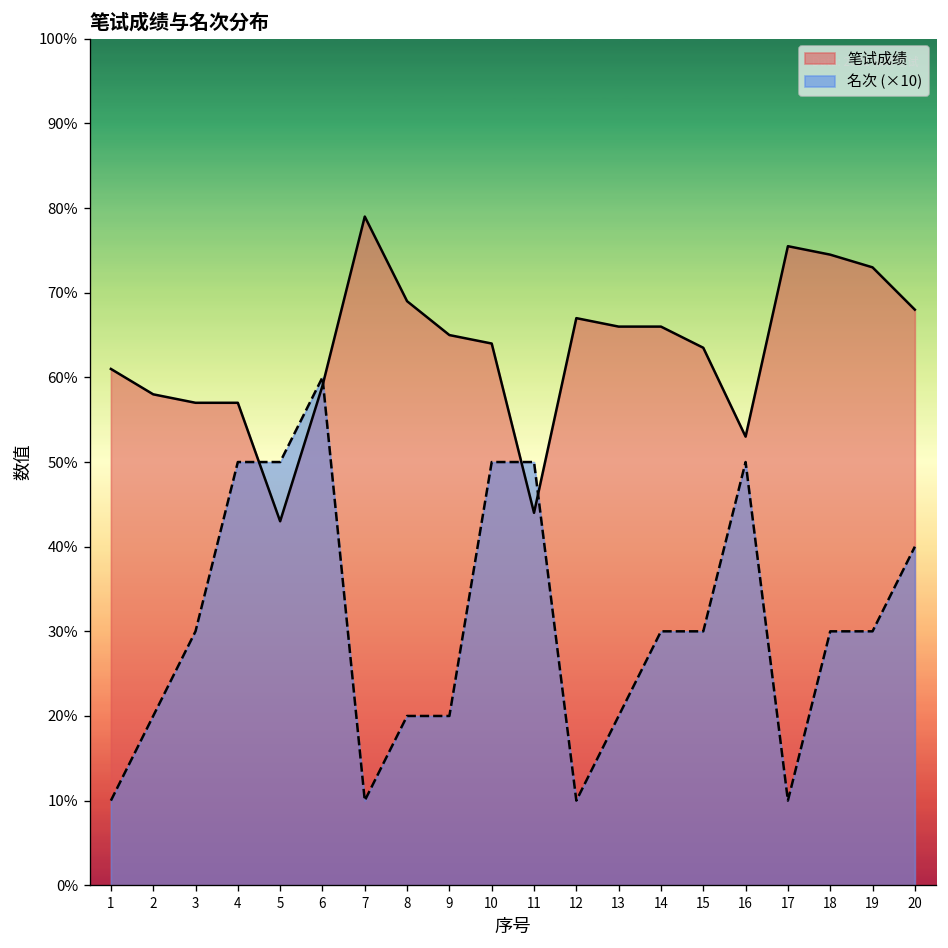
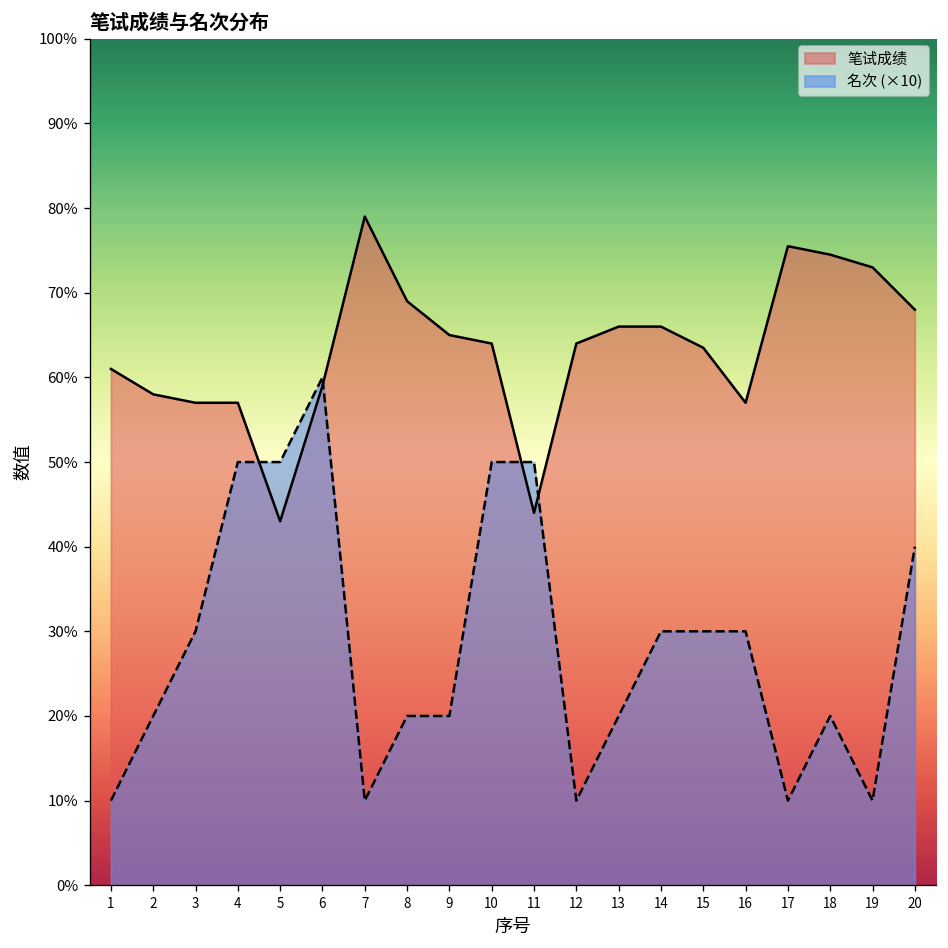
  {
    "笔试成绩": {
      "1": "61%",
      "2": "58%",
      "3": "57%",
      "4": "57%",
      "5": "43%",
      "6": "59%",
      "7": "79%",
      "8": "69%",
      "9": "65%",
      "10": "64%",
      "11": "44%",
-     "12": "67%",
+     "12": "64%",
      "13": "66%",
      "14": "66%",
      "15": "64%",
-     "16": "53%",
+     "16": "57%",
      "17": "76%",
      "18": "75%",
      "19": "73%",
      "20": "68%"
    },
    "名次 (×10)": {
      "1": "10%",
      "2": "20%",
      "3": "30%",
      "4": "50%",
      "5": "50%",
      "6": "60%",
      "7": "10%",
      "8": "20%",
      "9": "20%",
      "10": "50%",
      "11": "50%",
      "12": "10%",
      "13": "20%",
      "14": "30%",
      "15": "30%",
-     "16": "50%",
+     "16": "30%",
      "17": "10%",
-     "18": "30%",
-     "19": "30%",
+     "18": "20%",
+     "19": "10%",
      "20": "40%"
    }
  }
